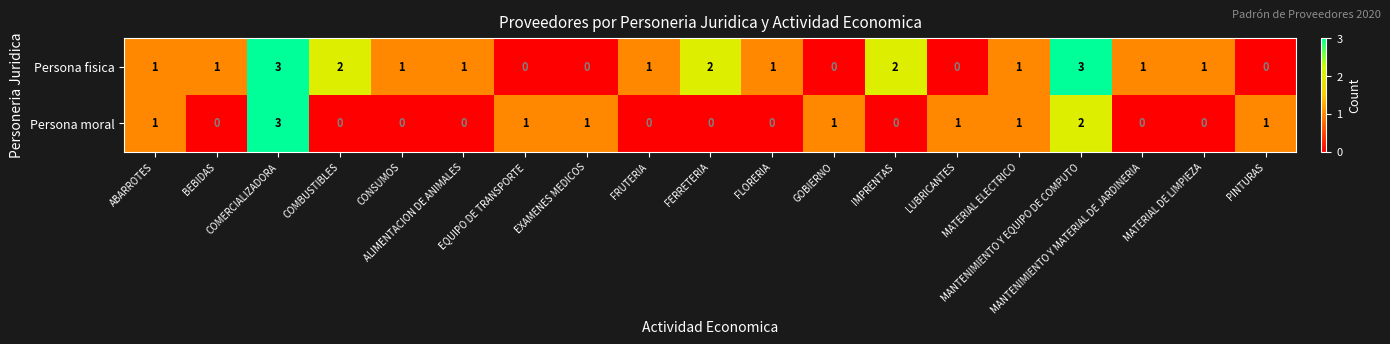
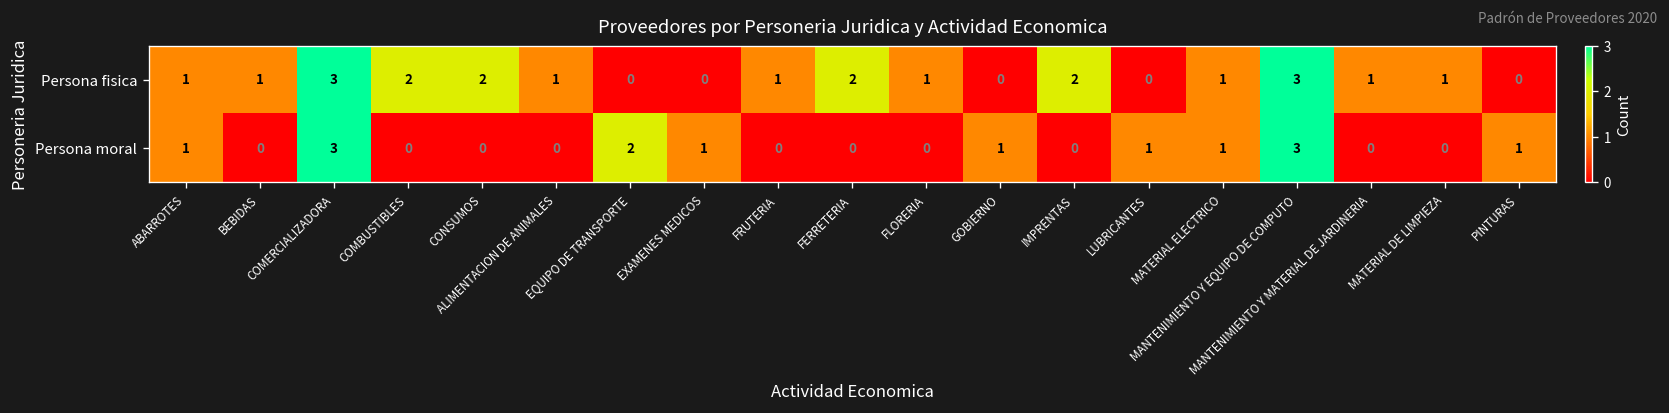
  {
    "Persona fisica": {
      "ABARROTES": 1,
      "BEBIDAS": 1,
      "COMERCIALIZADORA": 3,
      "COMBUSTIBLES": 2,
-     "CONSUMOS": 1,
+     "CONSUMOS": 2,
      "ALIMENTACION DE ANIMALES": 1,
      "EQUIPO DE TRANSPORTE": 0,
      "EXAMENES MEDICOS": 0,
      "FRUTERIA": 1,
      "FERRETERIA": 2,
      "FLORERIA": 1,
      "GOBIERNO": 0,
      "IMPRENTAS": 2,
      "LUBRICANTES": 0,
      "MATERIAL ELECTRICO": 1,
      "MANTENIMIENTO Y EQUIPO DE COMPUTO": 3,
      "MANTENIMIENTO Y MATERIAL DE JARDINERIA": 1,
      "MATERIAL DE LIMPIEZA": 1,
      "PINTURAS": 0
    },
    "Persona moral": {
      "ABARROTES": 1,
      "BEBIDAS": 0,
      "COMERCIALIZADORA": 3,
      "COMBUSTIBLES": 0,
      "CONSUMOS": 0,
      "ALIMENTACION DE ANIMALES": 0,
-     "EQUIPO DE TRANSPORTE": 1,
+     "EQUIPO DE TRANSPORTE": 2,
      "EXAMENES MEDICOS": 1,
      "FRUTERIA": 0,
      "FERRETERIA": 0,
      "FLORERIA": 0,
      "GOBIERNO": 1,
      "IMPRENTAS": 0,
      "LUBRICANTES": 1,
      "MATERIAL ELECTRICO": 1,
-     "MANTENIMIENTO Y EQUIPO DE COMPUTO": 2,
+     "MANTENIMIENTO Y EQUIPO DE COMPUTO": 3,
      "MANTENIMIENTO Y MATERIAL DE JARDINERIA": 0,
      "MATERIAL DE LIMPIEZA": 0,
      "PINTURAS": 1
    }
  }
